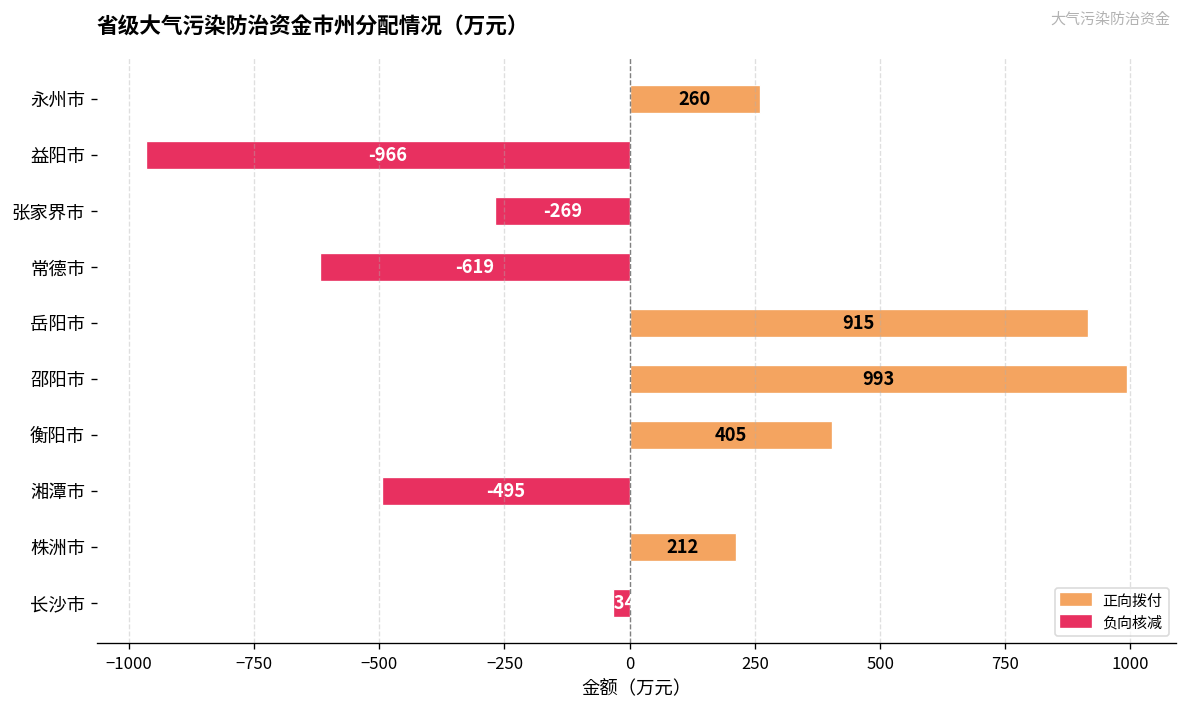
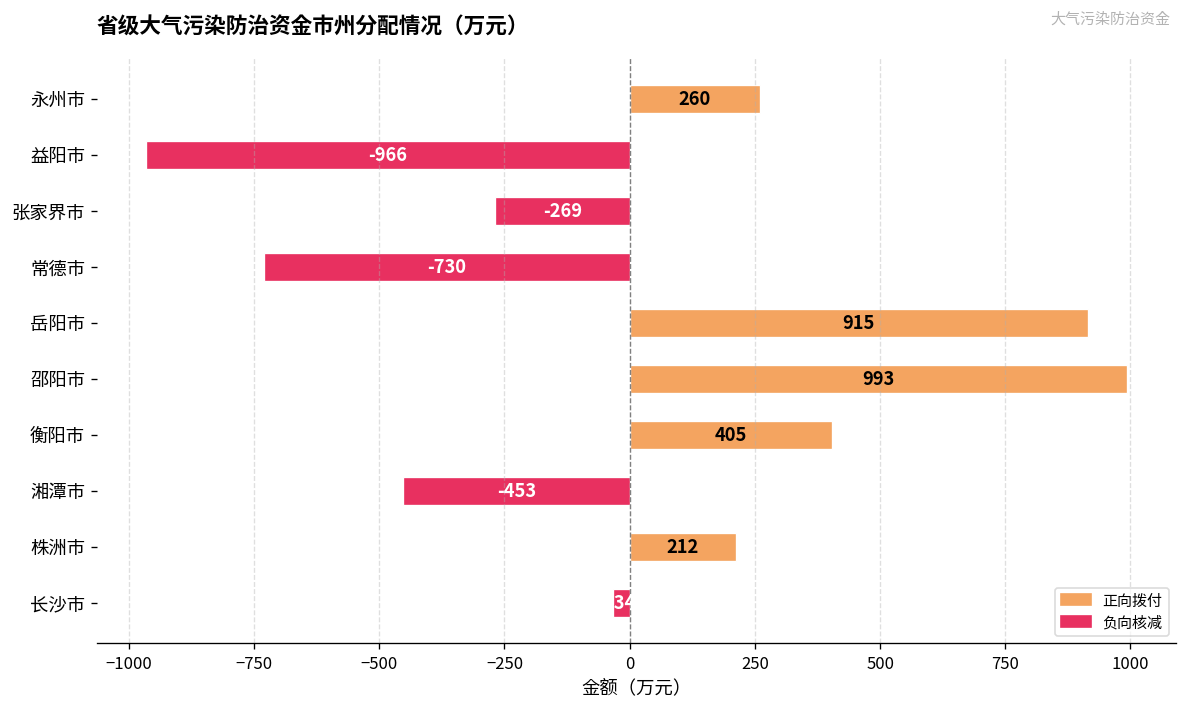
  {
    "永州市": 260,
    "益阳市": -966,
    "张家界市": -269,
-   "常德市": -619,
+   "常德市": -730,
    "岳阳市": 915,
    "邵阳市": 993,
    "衡阳市": 405,
-   "湘潭市": -495,
+   "湘潭市": -453,
    "株洲市": 212
  }
